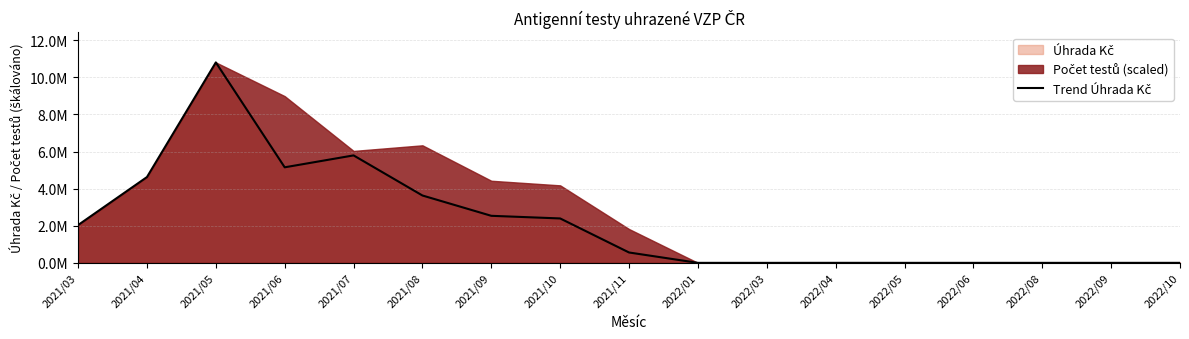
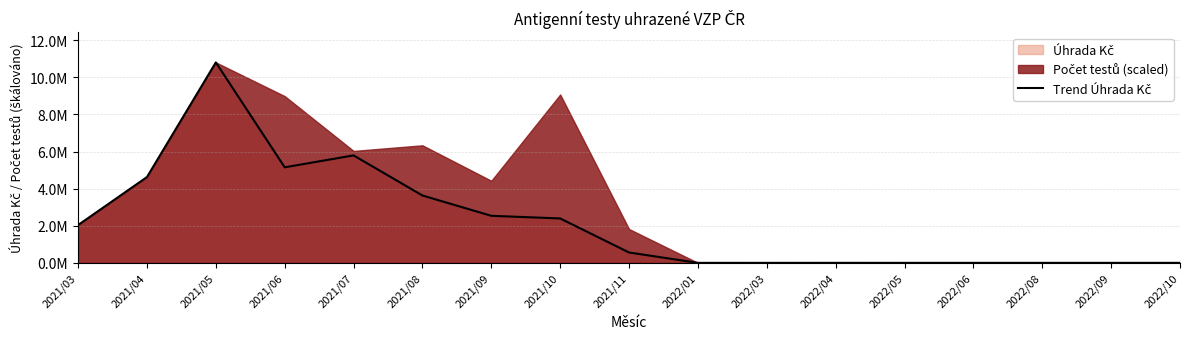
  {
    "Úhrada Kč": {
      "2021/06": 5100000,
      "2021/07": 5800000,
      "2021/08": 3600000,
      "2021/09": 2500000,
      "2021/10": 2400000,
      "2021/11": 600000
    },
    "Počet testů (scaled)": {
      "2021/06": 9000000,
      "2021/07": 6000000,
      "2021/08": 6300000,
      "2021/09": 4400000,
-     "2021/10": 4200000,
+     "2021/10": 9100000,
      "2021/11": 1800000
    }
  }
